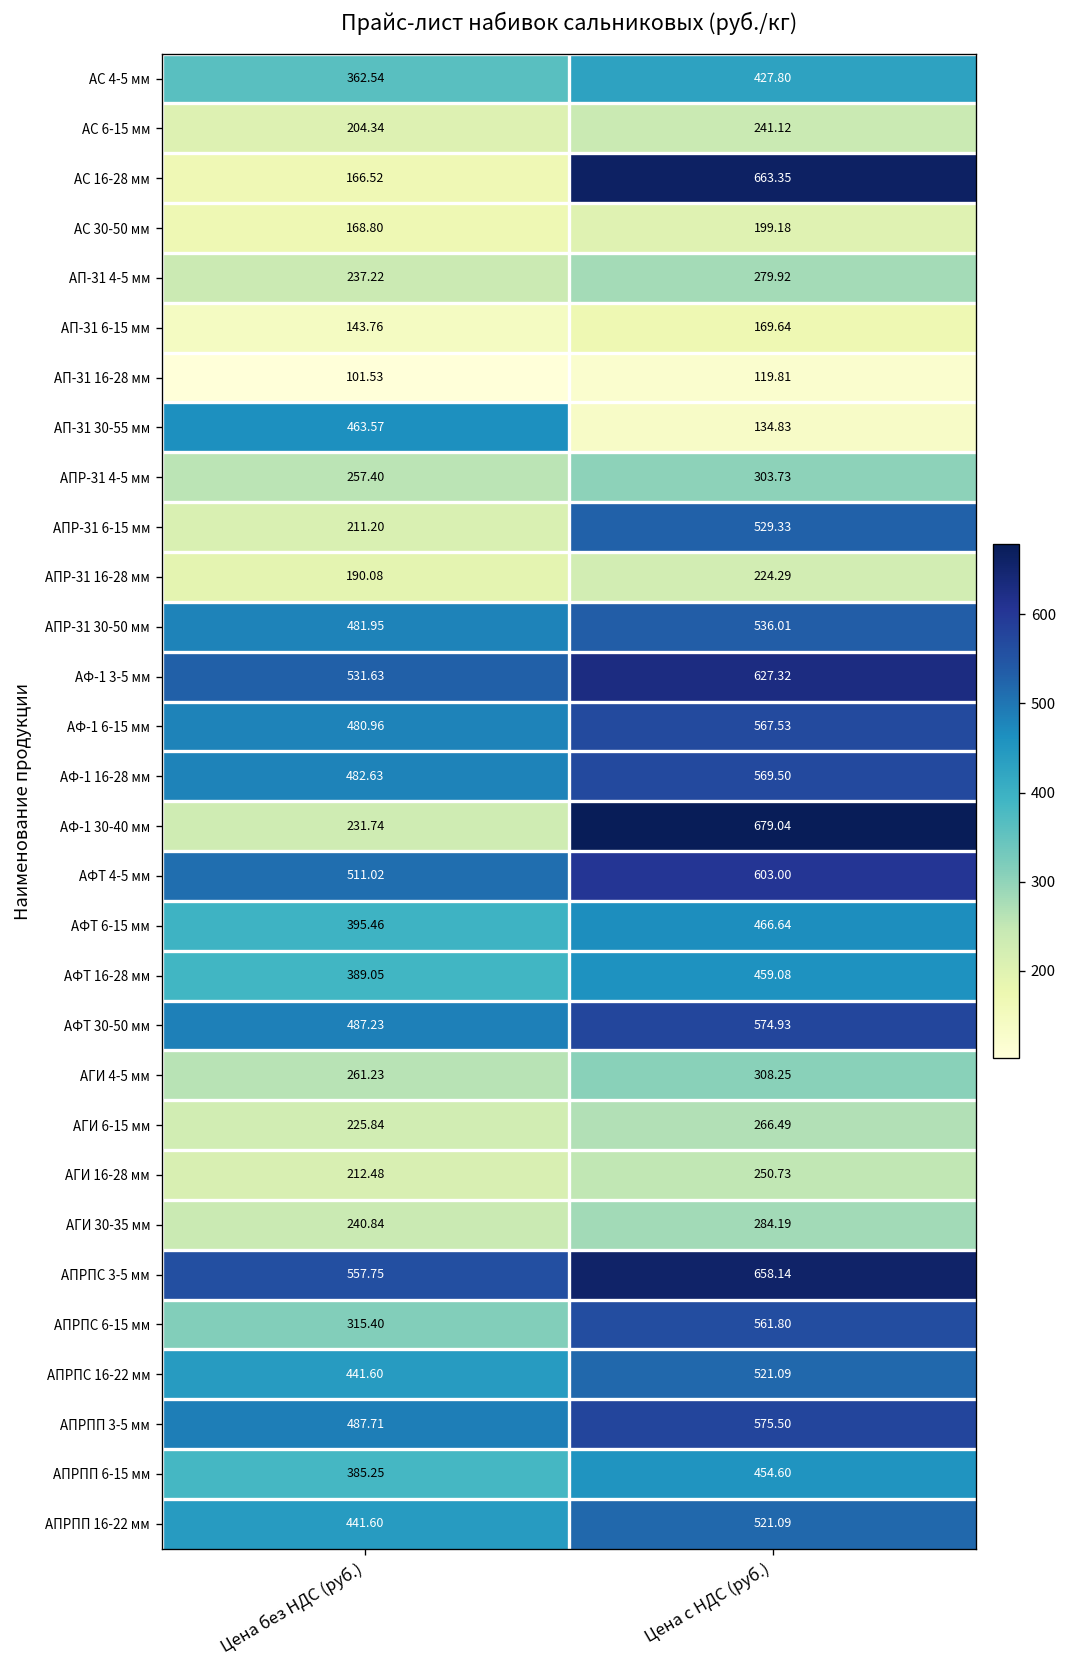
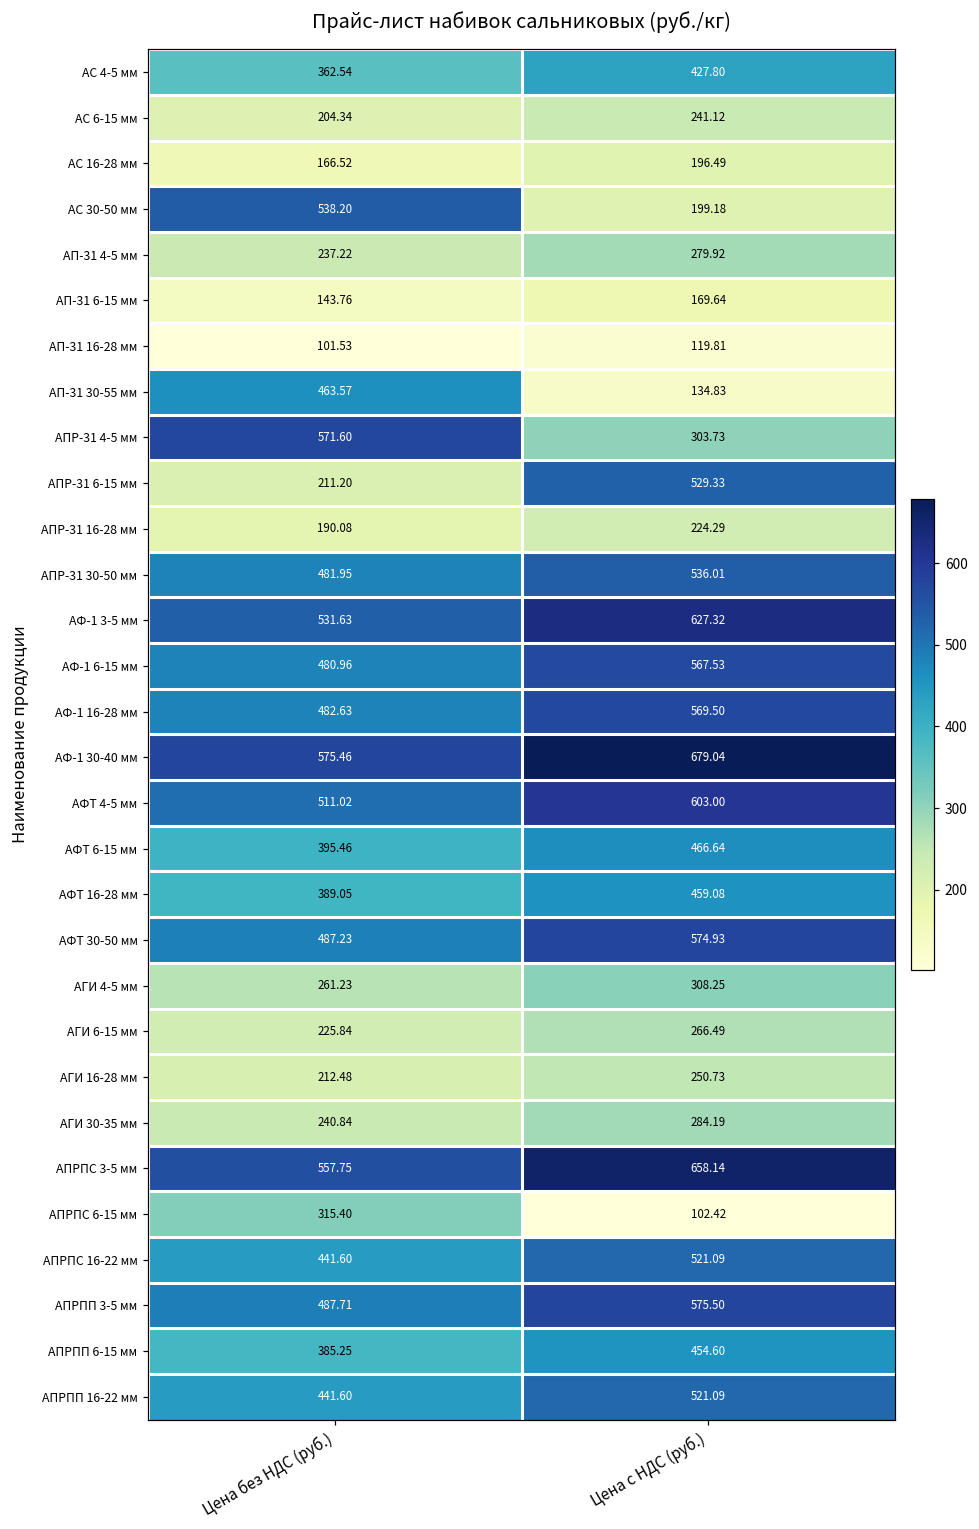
  {
    "АС 4-5 мм": {
      "Цена без НДС (руб.)": 362.54,
      "Цена с НДС (руб.)": 427.80
    },
    "АС 6-15 мм": {
      "Цена без НДС (руб.)": 204.34,
      "Цена с НДС (руб.)": 241.12
    },
    "АС 16-28 мм": {
      "Цена без НДС (руб.)": 166.52,
-     "Цена с НДС (руб.)": 663.35
+     "Цена с НДС (руб.)": 196.49
    },
    "АС 30-50 мм": {
-     "Цена без НДС (руб.)": 168.80,
+     "Цена без НДС (руб.)": 538.20,
      "Цена с НДС (руб.)": 199.18
    },
    "АП-31 4-5 мм": {
      "Цена без НДС (руб.)": 237.22,
      "Цена с НДС (руб.)": 279.92
    },
    "АП-31 6-15 мм": {
      "Цена без НДС (руб.)": 143.76,
      "Цена с НДС (руб.)": 169.64
    },
    "АП-31 16-28 мм": {
      "Цена без НДС (руб.)": 101.53,
      "Цена с НДС (руб.)": 119.81
    },
    "АП-31 30-55 мм": {
      "Цена без НДС (руб.)": 463.57,
      "Цена с НДС (руб.)": 134.83
    },
    "АПР-31 4-5 мм": {
-     "Цена без НДС (руб.)": 257.40,
+     "Цена без НДС (руб.)": 571.60,
      "Цена с НДС (руб.)": 303.73
    },
    "АПР-31 6-15 мм": {
      "Цена без НДС (руб.)": 211.20,
      "Цена с НДС (руб.)": 529.33
    },
    "АПР-31 16-28 мм": {
      "Цена без НДС (руб.)": 190.08,
      "Цена с НДС (руб.)": 224.29
    },
    "АПР-31 30-50 мм": {
      "Цена без НДС (руб.)": 481.95,
      "Цена с НДС (руб.)": 536.01
    },
    "АФ-1 3-5 мм": {
      "Цена без НДС (руб.)": 531.63,
      "Цена с НДС (руб.)": 627.32
    },
    "АФ-1 6-15 мм": {
      "Цена без НДС (руб.)": 480.96,
      "Цена с НДС (руб.)": 567.53
    },
    "АФ-1 16-28 мм": {
      "Цена без НДС (руб.)": 482.63,
      "Цена с НДС (руб.)": 569.50
    },
    "АФ-1 30-40 мм": {
-     "Цена без НДС (руб.)": 231.74,
+     "Цена без НДС (руб.)": 575.46,
      "Цена с НДС (руб.)": 679.04
    },
    "АФТ 4-5 мм": {
      "Цена без НДС (руб.)": 511.02,
      "Цена с НДС (руб.)": 603.00
    },
    "АФТ 6-15 мм": {
      "Цена без НДС (руб.)": 395.46,
      "Цена с НДС (руб.)": 466.64
    },
    "АФТ 16-28 мм": {
      "Цена без НДС (руб.)": 389.05,
      "Цена с НДС (руб.)": 459.08
    },
    "АФТ 30-50 мм": {
      "Цена без НДС (руб.)": 487.23,
      "Цена с НДС (руб.)": 574.93
    },
    "АГИ 4-5 мм": {
      "Цена без НДС (руб.)": 261.23,
      "Цена с НДС (руб.)": 308.25
    },
    "АГИ 6-15 мм": {
      "Цена без НДС (руб.)": 225.84,
      "Цена с НДС (руб.)": 266.49
    },
    "АГИ 16-28 мм": {
      "Цена без НДС (руб.)": 212.48,
      "Цена с НДС (руб.)": 250.73
    },
    "АГИ 30-35 мм": {
      "Цена без НДС (руб.)": 240.84,
      "Цена с НДС (руб.)": 284.19
    },
    "АПРПС 3-5 мм": {
      "Цена без НДС (руб.)": 557.75,
      "Цена с НДС (руб.)": 658.14
    },
    "АПРПС 6-15 мм": {
      "Цена без НДС (руб.)": 315.40,
-     "Цена с НДС (руб.)": 561.80
+     "Цена с НДС (руб.)": 102.42
    },
    "АПРПС 16-22 мм": {
      "Цена без НДС (руб.)": 441.60,
      "Цена с НДС (руб.)": 521.09
    },
    "АПРПП 3-5 мм": {
      "Цена без НДС (руб.)": 487.71,
      "Цена с НДС (руб.)": 575.50
    },
    "АПРПП 6-15 мм": {
      "Цена без НДС (руб.)": 385.25,
      "Цена с НДС (руб.)": 454.60
    },
    "АПРПП 16-22 мм": {
      "Цена без НДС (руб.)": 441.60,
      "Цена с НДС (руб.)": 521.09
    }
  }
